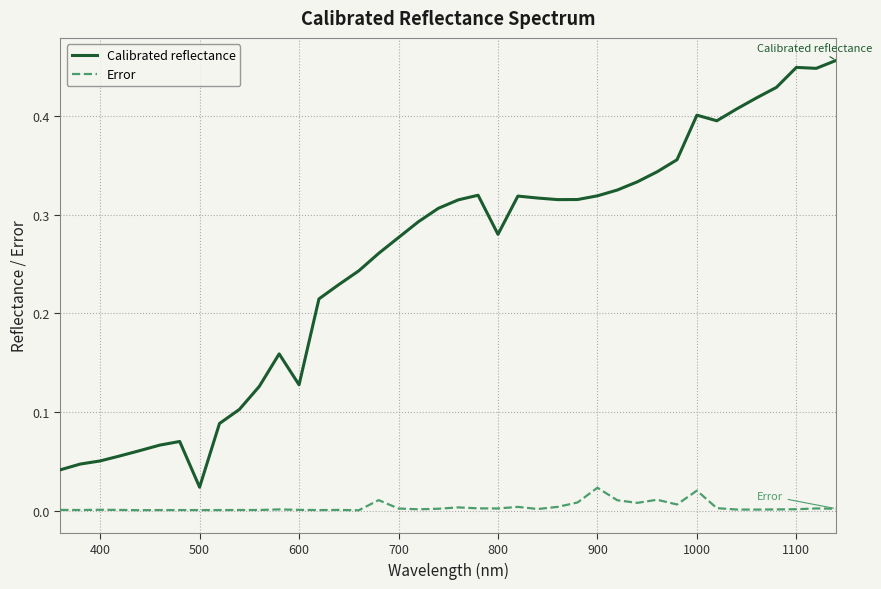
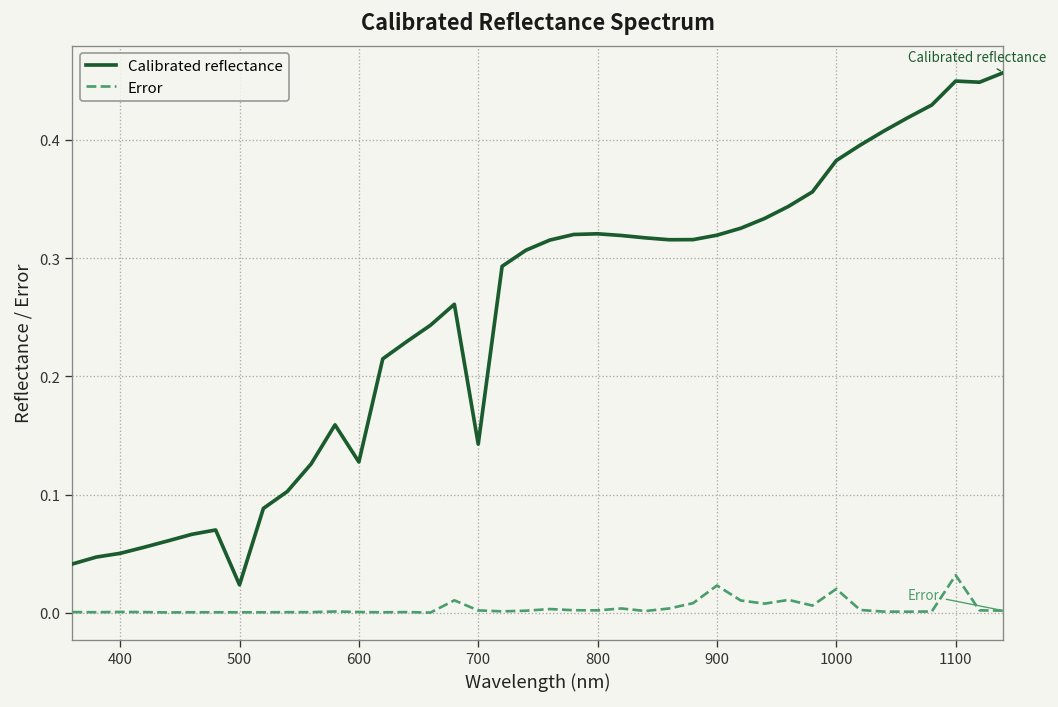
  {
    "Calibrated reflectance": {
      "400": 0.05,
      "500": 0.02,
      "600": 0.13,
-     "700": 0.28,
-     "800": 0.28,
+     "700": 0.14,
+     "800": 0.32,
      "900": 0.32,
-     "1000": 0.40,
+     "1000": 0.38,
      "1100": 0.45
    },
    "Error": {
      "400": 0.00,
      "500": 0.00,
      "600": 0.00,
      "700": 0.00,
      "800": 0.00,
      "900": 0.02,
      "1000": 0.02,
-     "1100": 0.00
+     "1100": 0.03
    }
  }
